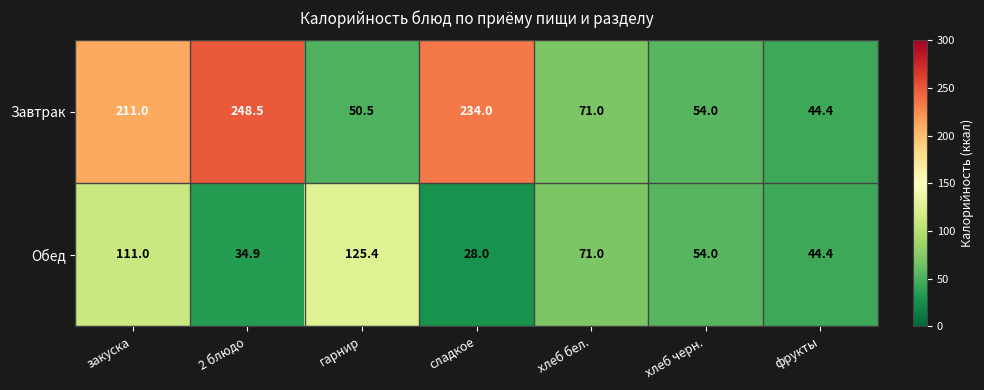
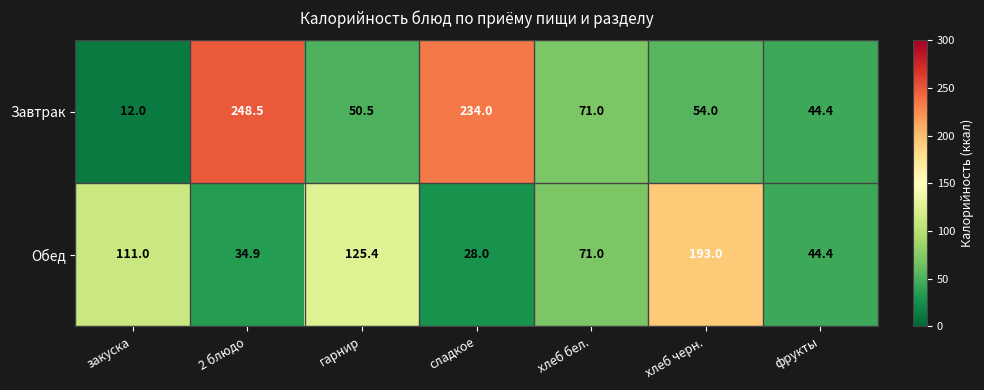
  {
    "Завтрак": {
-     "закуска": 211.0,
+     "закуска": 12.0,
      "2 блюдо": 248.5,
      "гарнир": 50.5,
      "сладкое": 234.0,
      "хлеб бел.": 71.0,
      "хлеб черн.": 54.0,
      "фрукты": 44.4
    },
    "Обед": {
      "закуска": 111.0,
      "2 блюдо": 34.9,
      "гарнир": 125.4,
      "сладкое": 28.0,
      "хлеб бел.": 71.0,
-     "хлеб черн.": 54.0,
+     "хлеб черн.": 193.0,
      "фрукты": 44.4
    }
  }
